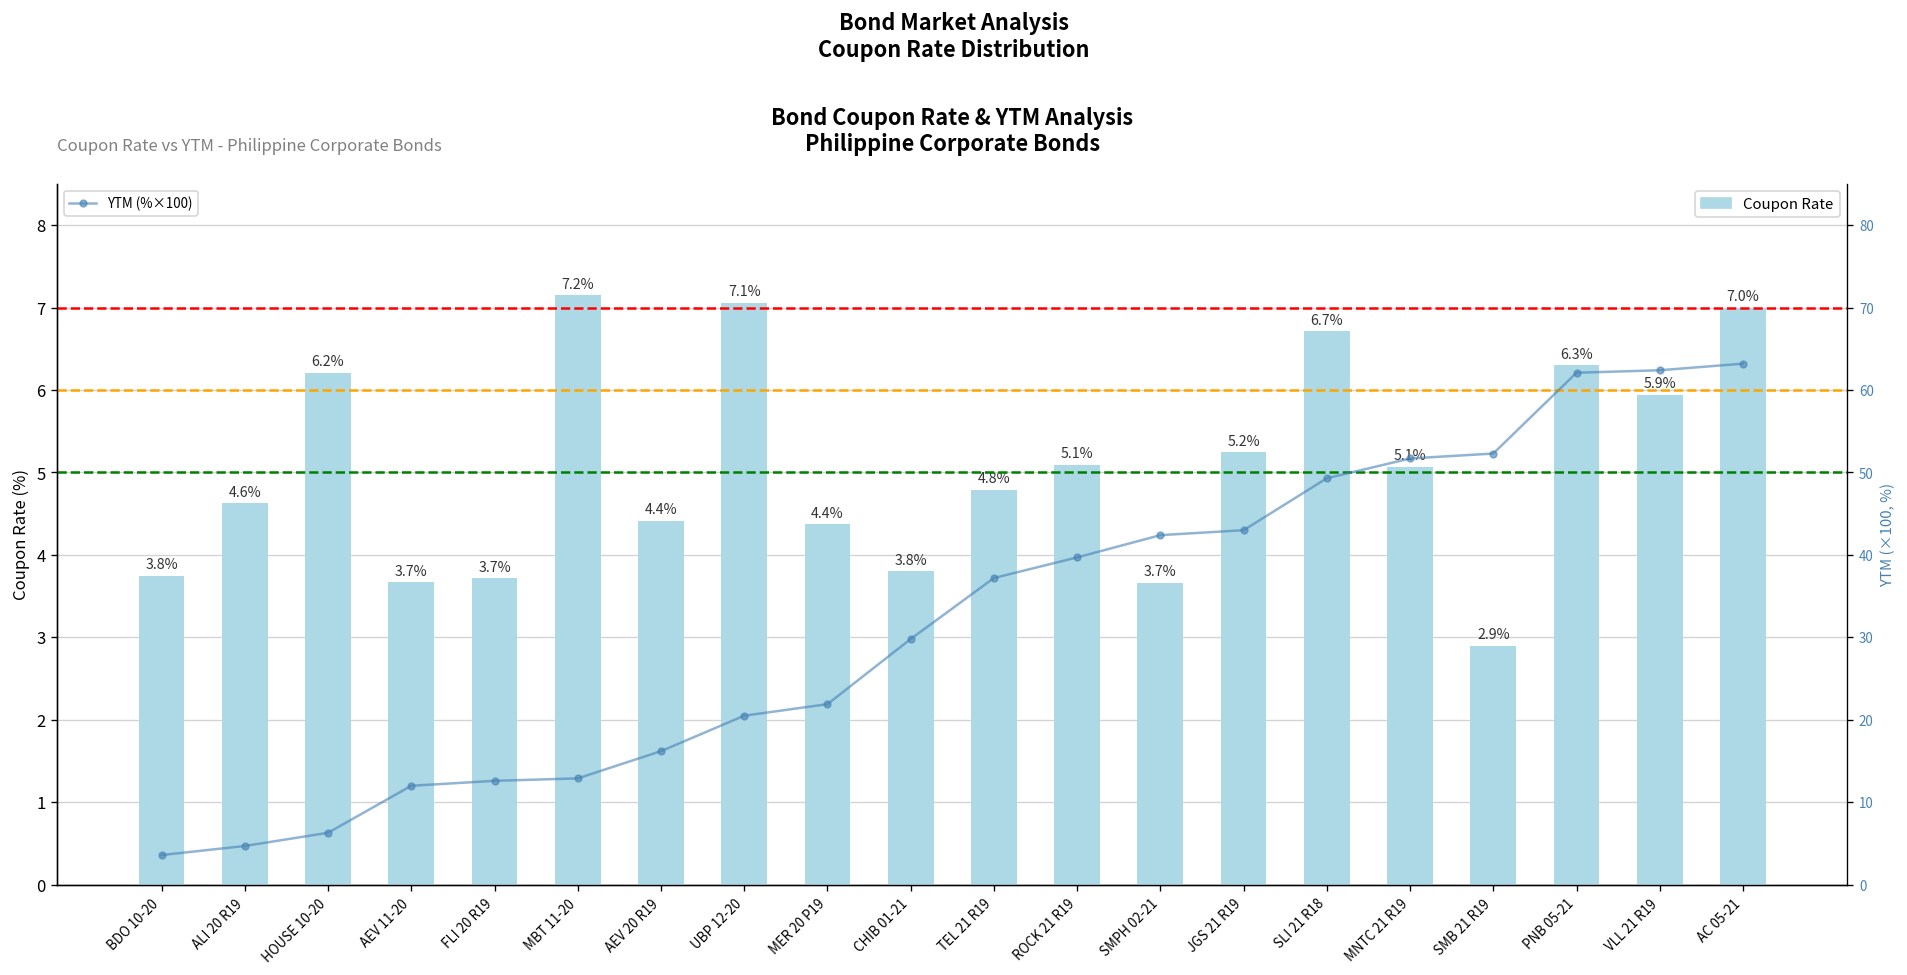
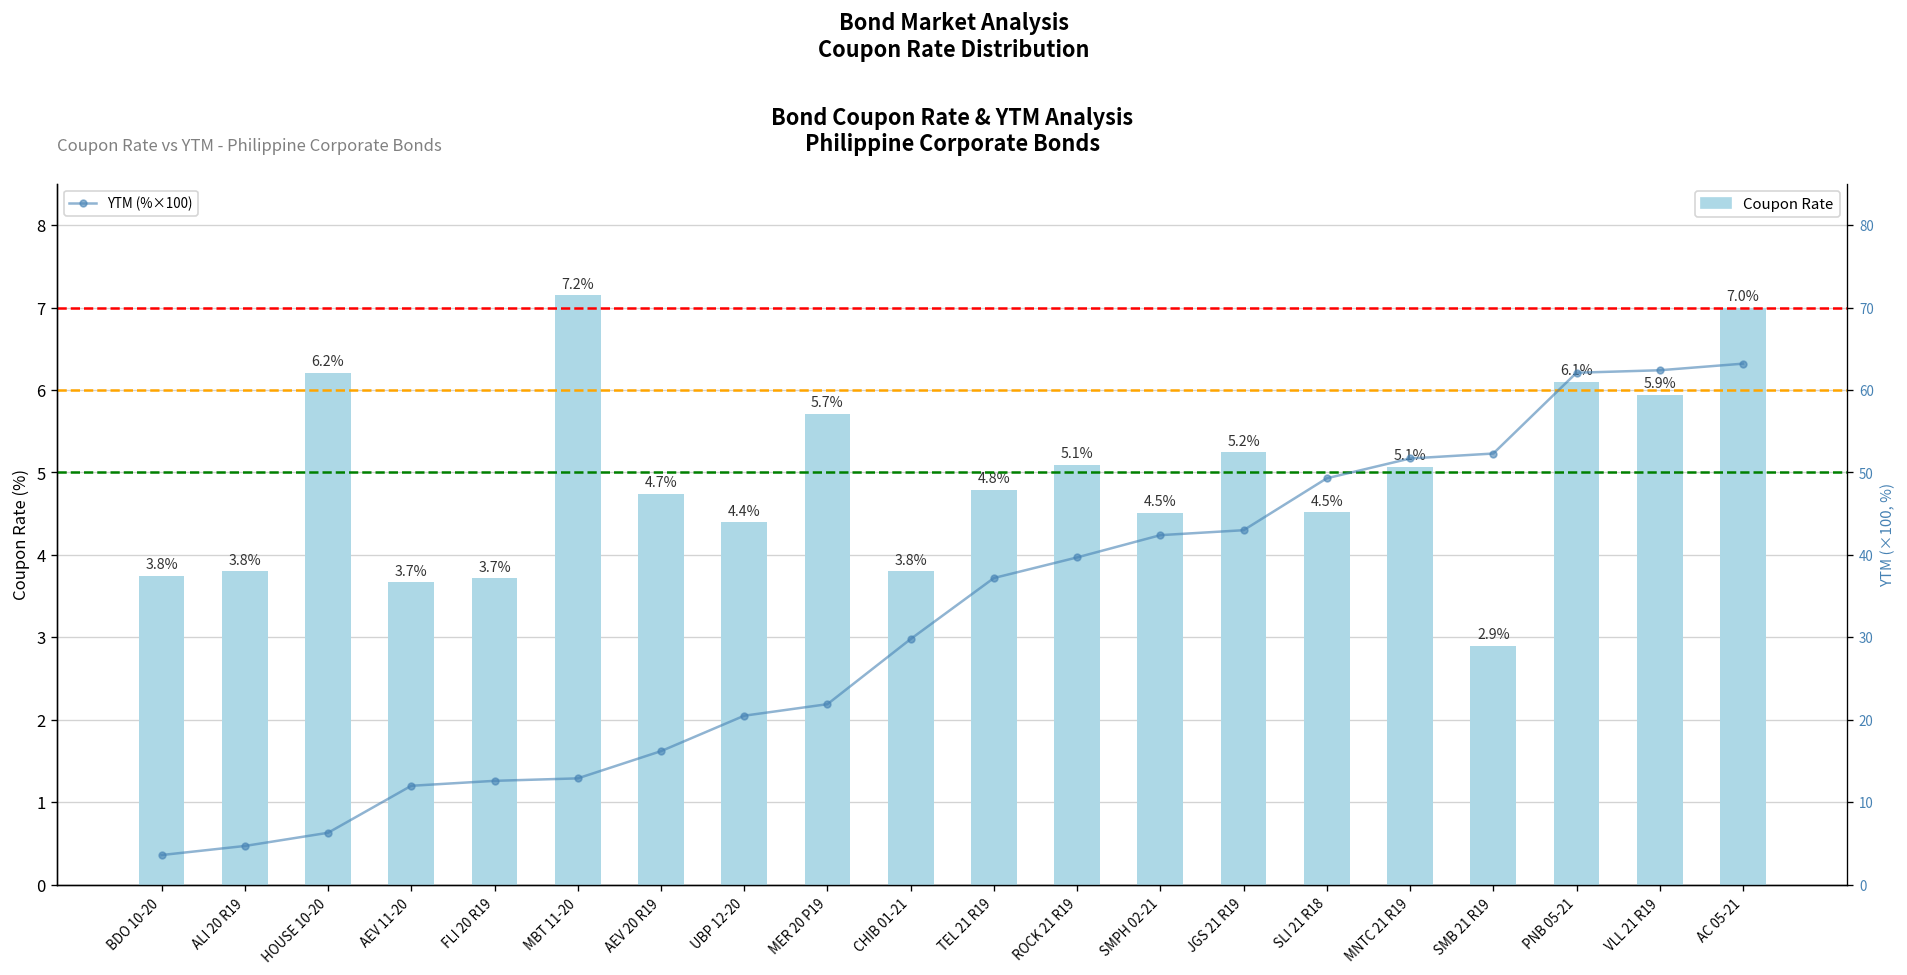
  {
    "Coupon Rate": {
      "BDO 10-20": "3.8%",
-     "ALI 20 R19": "4.6%",
+     "ALI 20 R19": "3.8%",
      "HOUSE 10-20": "6.2%",
      "AEV 11-20": "3.7%",
      "FLI 20 R19": "3.7%",
      "MBT 11-20": "7.2%",
-     "AEV 20 R19": "4.4%",
-     "UBP 12-20": "7.1%",
-     "MER 20 P19": "4.4%",
+     "AEV 20 R19": "4.7%",
+     "UBP 12-20": "4.4%",
+     "MER 20 P19": "5.7%",
      "CHIB 01-21": "3.8%",
      "TEL 21 R19": "4.8%",
      "ROCK 21 R19": "5.1%",
-     "SMPH 02-21": "3.7%",
+     "SMPH 02-21": "4.5%",
      "JGS 21 R19": "5.2%",
-     "SLI 21 R18": "6.7%",
+     "SLI 21 R18": "4.5%",
      "SMB 21 R19": "2.9%",
-     "PNB 05-21": "6.3%",
+     "PNB 05-21": "6.1%",
      "VLL 21 R19": "5.9%",
      "AC 05-21": "7.0%"
    }
  }
